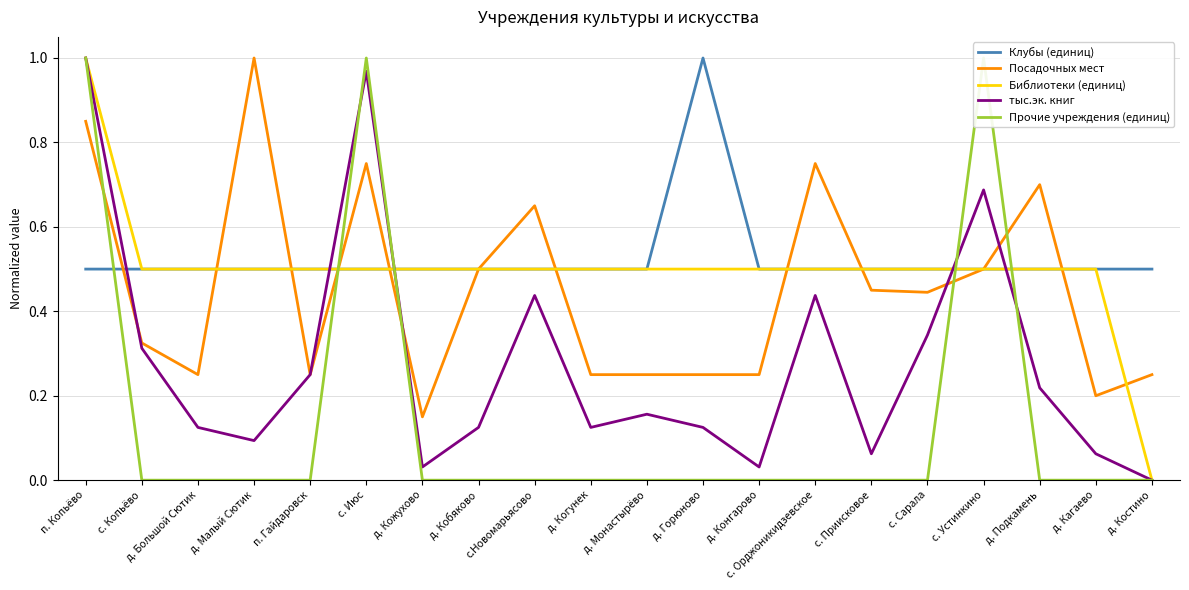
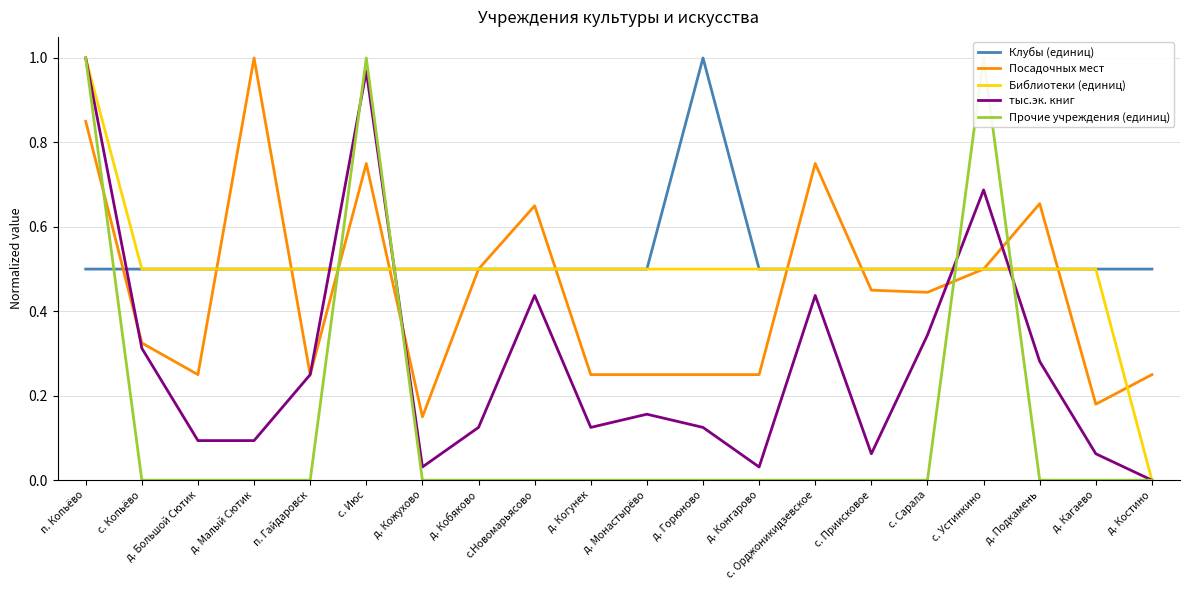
  {
    "Клубы (единиц)": {
      "п. Копьёво": 0.50,
      "д. Горюново": 1.00,
      "д. Костино": 0.50
    },
    "Посадочных мест": {
      "п. Копьёво": 0.85,
      "с. Копьёво": 0.33,
      "д. Большой Сютик": 0.25,
      "д. Малый Сютик": 1.00,
      "с. Июс": 0.75,
      "д. Кожухово": 0.15,
      "с.Новомарьясово": 0.65,
      "д. Когунек": 0.25,
      "д. Монастырёво": 0.25,
      "д. Горюново": 0.25,
      "д. Конгарово": 0.25,
      "с. Орджоникидзевское": 0.75,
      "с. Приисковое": 0.45,
      "с. Сарала": 0.45,
-     "д. Подкамень": 0.70,
-     "д. Кагаево": 0.20,
+     "д. Подкамень": 0.66,
+     "д. Кагаево": 0.18,
      "д. Костино": 0.25
    },
    "Библиотеки (единиц)": {
      "д. Горюново": 0.50
    },
    "тыс.эк. книг": {
      "с. Копьёво": 0.31,
-     "д. Большой Сютик": 0.13,
+     "д. Большой Сютик": 0.09,
      "д. Малый Сютик": 0.09,
      "с. Июс": 0.97,
      "д. Кожухово": 0.03,
      "д. Кобяково": 0.13,
      "с.Новомарьясово": 0.44,
      "д. Когунек": 0.13,
      "д. Монастырёво": 0.16,
      "д. Горюново": 0.13,
      "д. Конгарово": 0.03,
      "с. Орджоникидзевское": 0.44,
      "с. Приисковое": 0.06,
      "с. Сарала": 0.34,
      "с. Устинкино": 0.69,
-     "д. Подкамень": 0.22,
+     "д. Подкамень": 0.28,
      "д. Кагаево": 0.06
    },
    "Прочие учреждения (единиц)": {
      "с. Копьёво": 0.00,
      "д. Большой Сютик": 0.00,
      "д. Малый Сютик": 0.00,
      "п. Гайдаровск": 0.00,
      "с. Июс": 1.00,
      "д. Кожухово": 0.00,
      "д. Кобяково": 0.00,
      "с.Новомарьясово": 0.00,
      "д. Когунек": 0.00,
      "д. Монастырёво": 0.00,
      "д. Горюново": 0.00,
      "д. Конгарово": 0.00,
      "с. Орджоникидзевское": 0.00,
      "с. Приисковое": 0.00,
      "с. Сарала": 0.00,
      "д. Подкамень": 0.00,
      "д. Кагаево": 0.00
    }
  }
